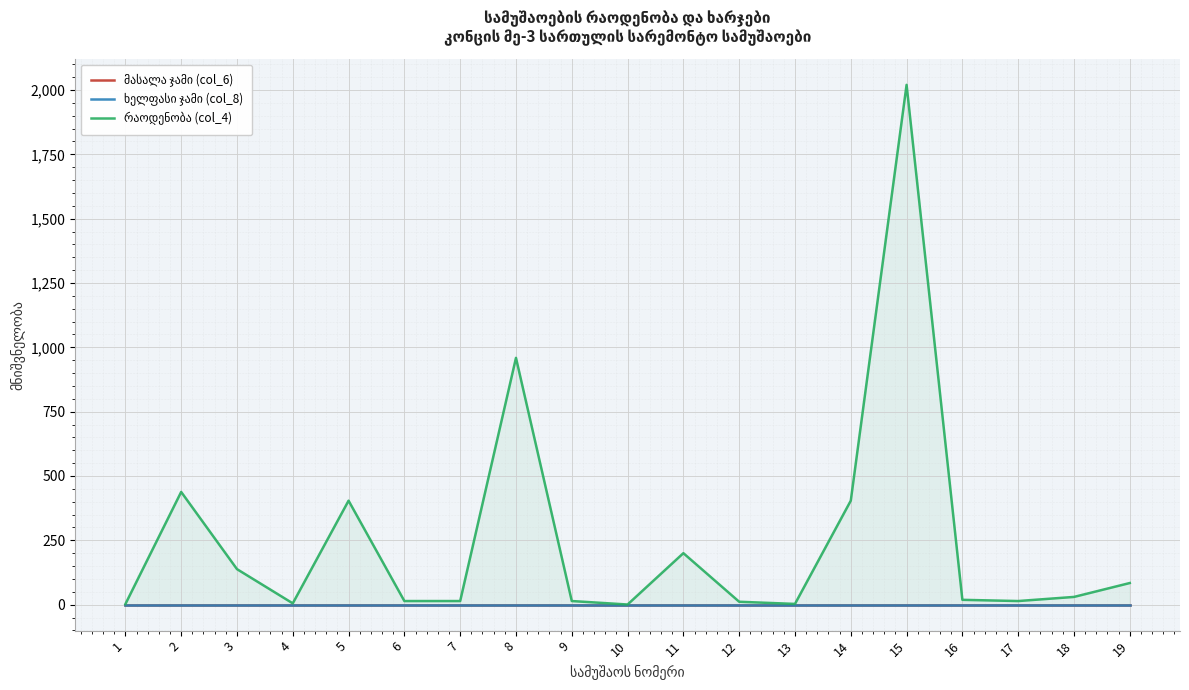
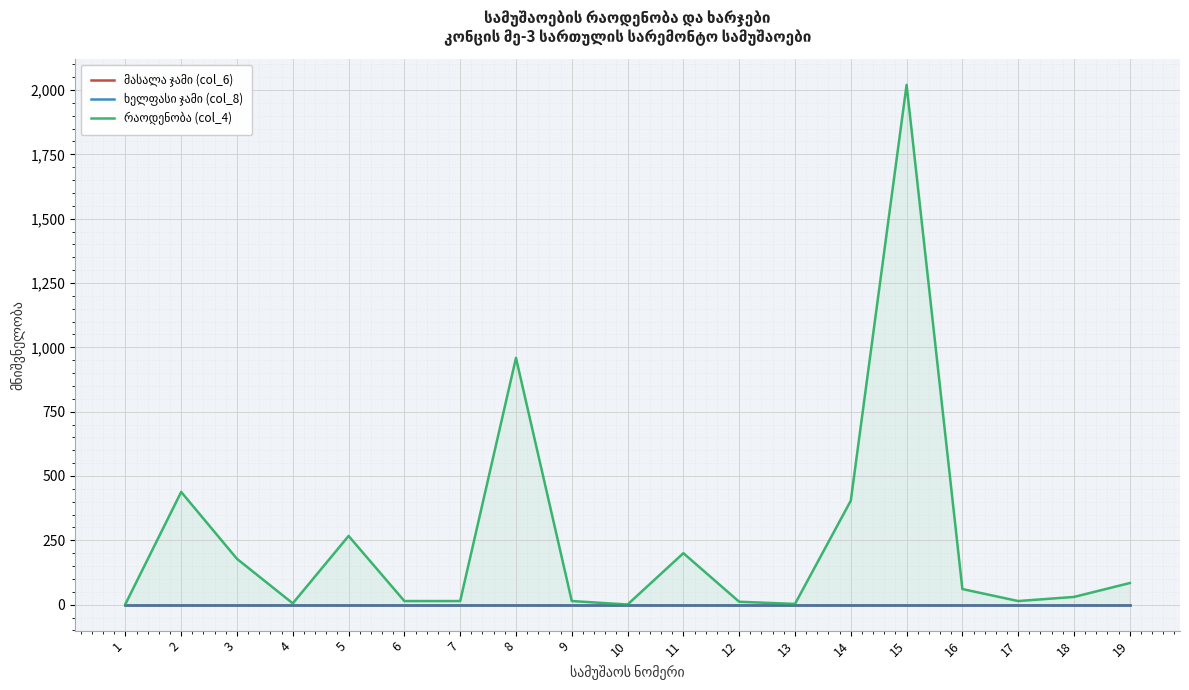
  {
    "ხელფასი ჯამი (col_8)": {
      "2": "0",
      "3": "0",
      "5": "0",
      "6": "0",
      "7": "0",
      "8": "0",
      "9": "0",
      "11": "0",
      "12": "0",
      "14": "0",
      "15": "0",
      "16": "0",
      "17": "0",
      "18": "0",
      "19": "0"
    },
    "რაოდენობა (col_4)": {
      "2": "440",
-     "3": "140",
-     "5": "400",
+     "3": "180",
+     "5": "270",
      "6": "10",
      "7": "10",
      "8": "960",
      "9": "10",
      "11": "200",
      "12": "10",
      "14": "400",
      "15": "2,020",
-     "16": "20",
+     "16": "60",
      "17": "10",
      "18": "30",
      "19": "80"
    }
  }
